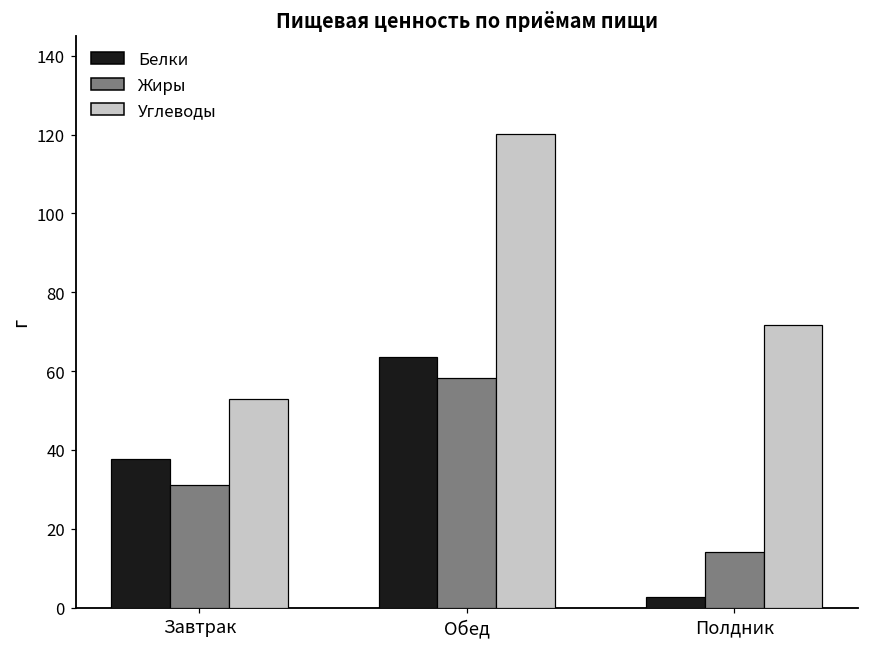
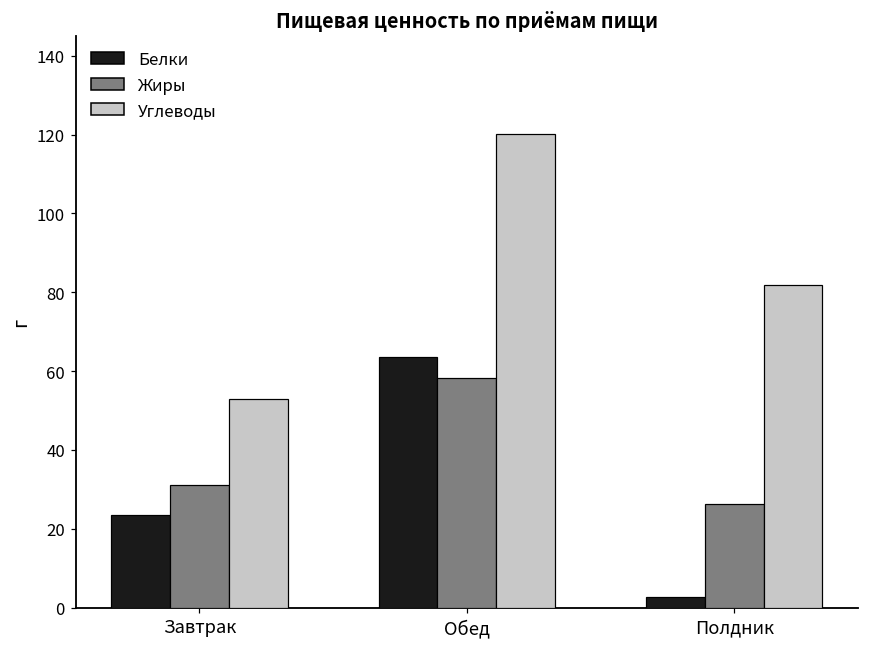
  {
    "Белки": {
-     "Завтрак": 38,
+     "Завтрак": 24,
      "Обед": 64,
      "Полдник": 3
    },
    "Жиры": {
      "Завтрак": 31,
      "Обед": 58,
-     "Полдник": 14
+     "Полдник": 26
    },
    "Углеводы": {
      "Завтрак": 53,
      "Обед": 120,
-     "Полдник": 72
+     "Полдник": 82
    }
  }
